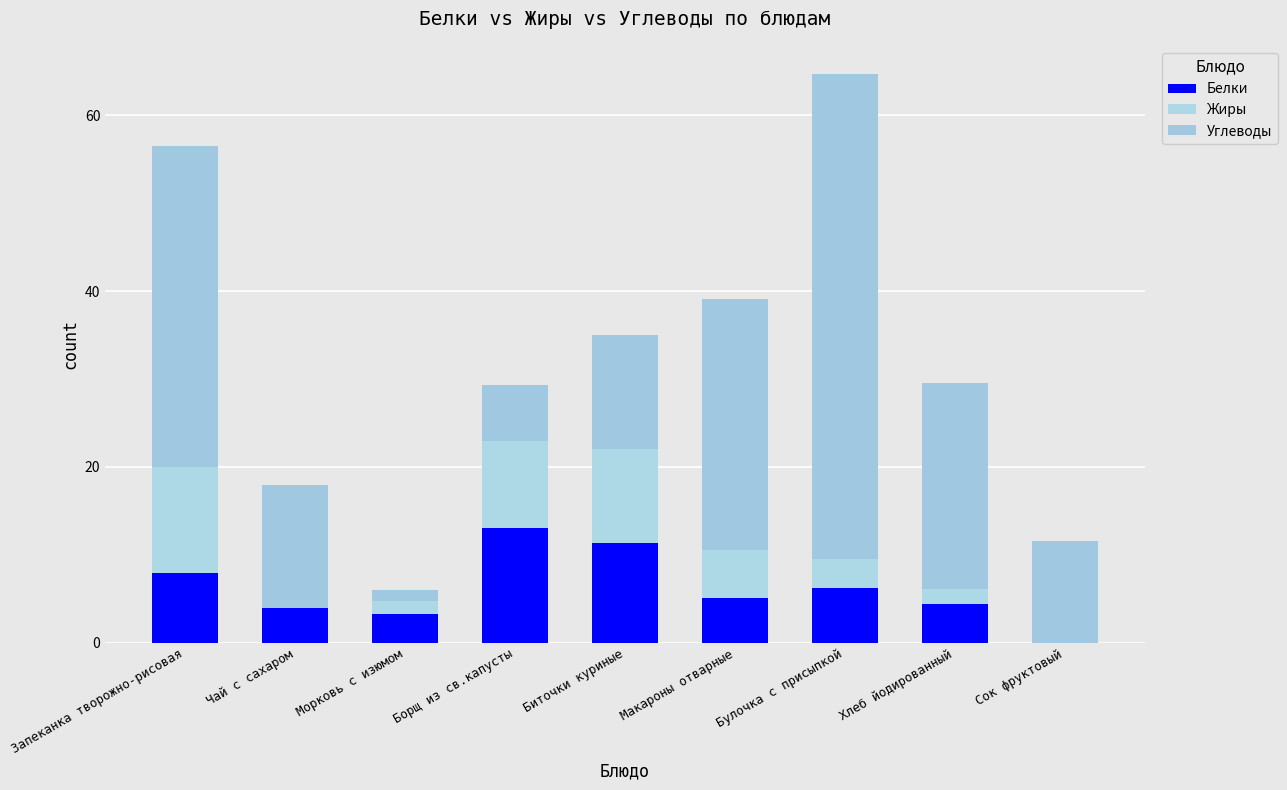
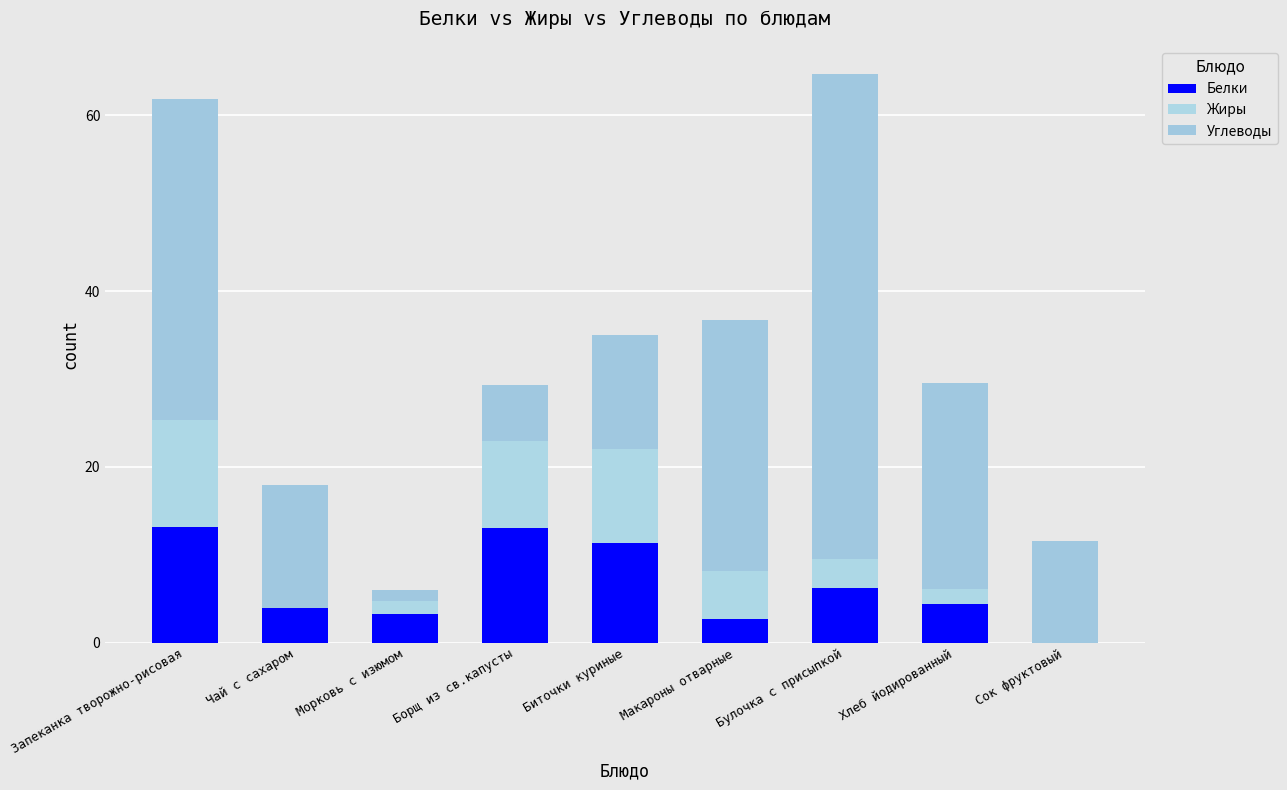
  {
    "Белки": {
-     "Запеканка творожно-рисовая": 8,
+     "Запеканка творожно-рисовая": 13,
      "Чай с сахаром": 4,
      "Морковь с изюмом": 3,
      "Борщ из св.капусты": 13,
      "Биточки куриные": 11,
-     "Макароны отварные": 5,
+     "Макароны отварные": 3,
      "Булочка с присыпкой": 6,
      "Хлеб йодированный": 4,
      "Сок фруктовый": 0
    }
  }
